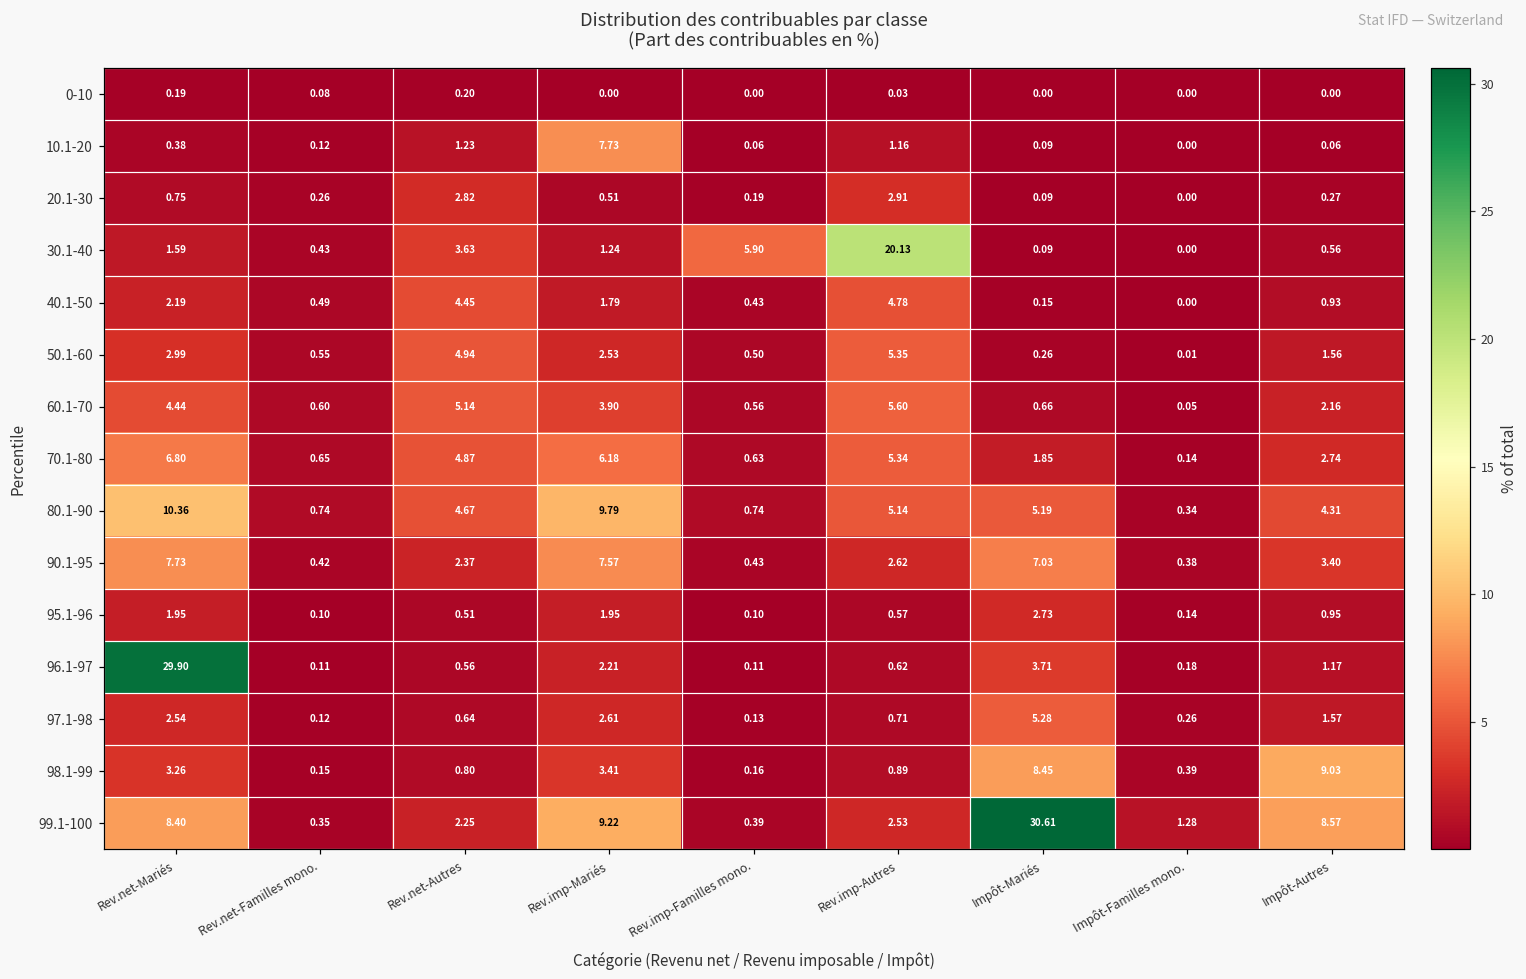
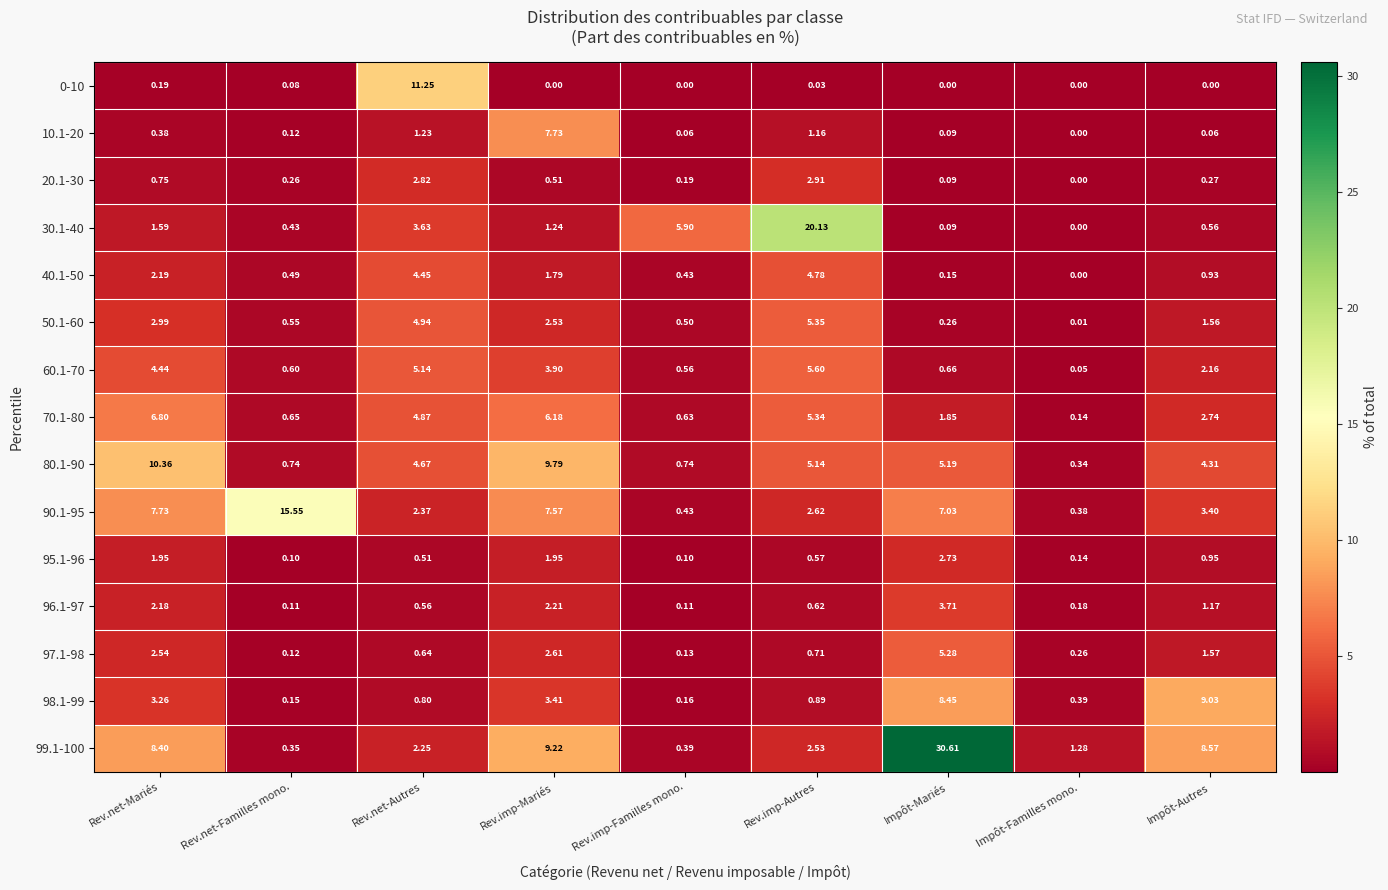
  {
    "0-10": {
      "Rev.net-Mariés": 0.19,
      "Rev.net-Familles mono.": 0.08,
-     "Rev.net-Autres": 0.20,
+     "Rev.net-Autres": 11.25,
      "Rev.imp-Mariés": 0.00,
      "Rev.imp-Familles mono.": 0.00,
      "Rev.imp-Autres": 0.03,
      "Impôt-Mariés": 0.00,
      "Impôt-Familles mono.": 0.00,
      "Impôt-Autres": 0.00
    },
    "10.1-20": {
      "Rev.net-Mariés": 0.38,
      "Rev.net-Familles mono.": 0.12,
      "Rev.net-Autres": 1.23,
      "Rev.imp-Mariés": 7.73,
      "Rev.imp-Familles mono.": 0.06,
      "Rev.imp-Autres": 1.16,
      "Impôt-Mariés": 0.09,
      "Impôt-Familles mono.": 0.00,
      "Impôt-Autres": 0.06
    },
    "20.1-30": {
      "Rev.net-Mariés": 0.75,
      "Rev.net-Familles mono.": 0.26,
      "Rev.net-Autres": 2.82,
      "Rev.imp-Mariés": 0.51,
      "Rev.imp-Familles mono.": 0.19,
      "Rev.imp-Autres": 2.91,
      "Impôt-Mariés": 0.09,
      "Impôt-Familles mono.": 0.00,
      "Impôt-Autres": 0.27
    },
    "30.1-40": {
      "Rev.net-Mariés": 1.59,
      "Rev.net-Familles mono.": 0.43,
      "Rev.net-Autres": 3.63,
      "Rev.imp-Mariés": 1.24,
      "Rev.imp-Familles mono.": 5.90,
      "Rev.imp-Autres": 20.13,
      "Impôt-Mariés": 0.09,
      "Impôt-Familles mono.": 0.00,
      "Impôt-Autres": 0.56
    },
    "40.1-50": {
      "Rev.net-Mariés": 2.19,
      "Rev.net-Familles mono.": 0.49,
      "Rev.net-Autres": 4.45,
      "Rev.imp-Mariés": 1.79,
      "Rev.imp-Familles mono.": 0.43,
      "Rev.imp-Autres": 4.78,
      "Impôt-Mariés": 0.15,
      "Impôt-Familles mono.": 0.00,
      "Impôt-Autres": 0.93
    },
    "50.1-60": {
      "Rev.net-Mariés": 2.99,
      "Rev.net-Familles mono.": 0.55,
      "Rev.net-Autres": 4.94,
      "Rev.imp-Mariés": 2.53,
      "Rev.imp-Familles mono.": 0.50,
      "Rev.imp-Autres": 5.35,
      "Impôt-Mariés": 0.26,
      "Impôt-Familles mono.": 0.01,
      "Impôt-Autres": 1.56
    },
    "60.1-70": {
      "Rev.net-Mariés": 4.44,
      "Rev.net-Familles mono.": 0.60,
      "Rev.net-Autres": 5.14,
      "Rev.imp-Mariés": 3.90,
      "Rev.imp-Familles mono.": 0.56,
      "Rev.imp-Autres": 5.60,
      "Impôt-Mariés": 0.66,
      "Impôt-Familles mono.": 0.05,
      "Impôt-Autres": 2.16
    },
    "70.1-80": {
      "Rev.net-Mariés": 6.80,
      "Rev.net-Familles mono.": 0.65,
      "Rev.net-Autres": 4.87,
      "Rev.imp-Mariés": 6.18,
      "Rev.imp-Familles mono.": 0.63,
      "Rev.imp-Autres": 5.34,
      "Impôt-Mariés": 1.85,
      "Impôt-Familles mono.": 0.14,
      "Impôt-Autres": 2.74
    },
    "80.1-90": {
      "Rev.net-Mariés": 10.36,
      "Rev.net-Familles mono.": 0.74,
      "Rev.net-Autres": 4.67,
      "Rev.imp-Mariés": 9.79,
      "Rev.imp-Familles mono.": 0.74,
      "Rev.imp-Autres": 5.14,
      "Impôt-Mariés": 5.19,
      "Impôt-Familles mono.": 0.34,
      "Impôt-Autres": 4.31
    },
    "90.1-95": {
      "Rev.net-Mariés": 7.73,
-     "Rev.net-Familles mono.": 0.42,
+     "Rev.net-Familles mono.": 15.55,
      "Rev.net-Autres": 2.37,
      "Rev.imp-Mariés": 7.57,
      "Rev.imp-Familles mono.": 0.43,
      "Rev.imp-Autres": 2.62,
      "Impôt-Mariés": 7.03,
      "Impôt-Familles mono.": 0.38,
      "Impôt-Autres": 3.40
    },
    "95.1-96": {
      "Rev.net-Mariés": 1.95,
      "Rev.net-Familles mono.": 0.10,
      "Rev.net-Autres": 0.51,
      "Rev.imp-Mariés": 1.95,
      "Rev.imp-Familles mono.": 0.10,
      "Rev.imp-Autres": 0.57,
      "Impôt-Mariés": 2.73,
      "Impôt-Familles mono.": 0.14,
      "Impôt-Autres": 0.95
    },
    "96.1-97": {
-     "Rev.net-Mariés": 29.90,
+     "Rev.net-Mariés": 2.18,
      "Rev.net-Familles mono.": 0.11,
      "Rev.net-Autres": 0.56,
      "Rev.imp-Mariés": 2.21,
      "Rev.imp-Familles mono.": 0.11,
      "Rev.imp-Autres": 0.62,
      "Impôt-Mariés": 3.71,
      "Impôt-Familles mono.": 0.18,
      "Impôt-Autres": 1.17
    },
    "97.1-98": {
      "Rev.net-Mariés": 2.54,
      "Rev.net-Familles mono.": 0.12,
      "Rev.net-Autres": 0.64,
      "Rev.imp-Mariés": 2.61,
      "Rev.imp-Familles mono.": 0.13,
      "Rev.imp-Autres": 0.71,
      "Impôt-Mariés": 5.28,
      "Impôt-Familles mono.": 0.26,
      "Impôt-Autres": 1.57
    },
    "98.1-99": {
      "Rev.net-Mariés": 3.26,
      "Rev.net-Familles mono.": 0.15,
      "Rev.net-Autres": 0.80,
      "Rev.imp-Mariés": 3.41,
      "Rev.imp-Familles mono.": 0.16,
      "Rev.imp-Autres": 0.89,
      "Impôt-Mariés": 8.45,
      "Impôt-Familles mono.": 0.39,
      "Impôt-Autres": 9.03
    },
    "99.1-100": {
      "Rev.net-Mariés": 8.40,
      "Rev.net-Familles mono.": 0.35,
      "Rev.net-Autres": 2.25,
      "Rev.imp-Mariés": 9.22,
      "Rev.imp-Familles mono.": 0.39,
      "Rev.imp-Autres": 2.53,
      "Impôt-Mariés": 30.61,
      "Impôt-Familles mono.": 1.28,
      "Impôt-Autres": 8.57
    }
  }
